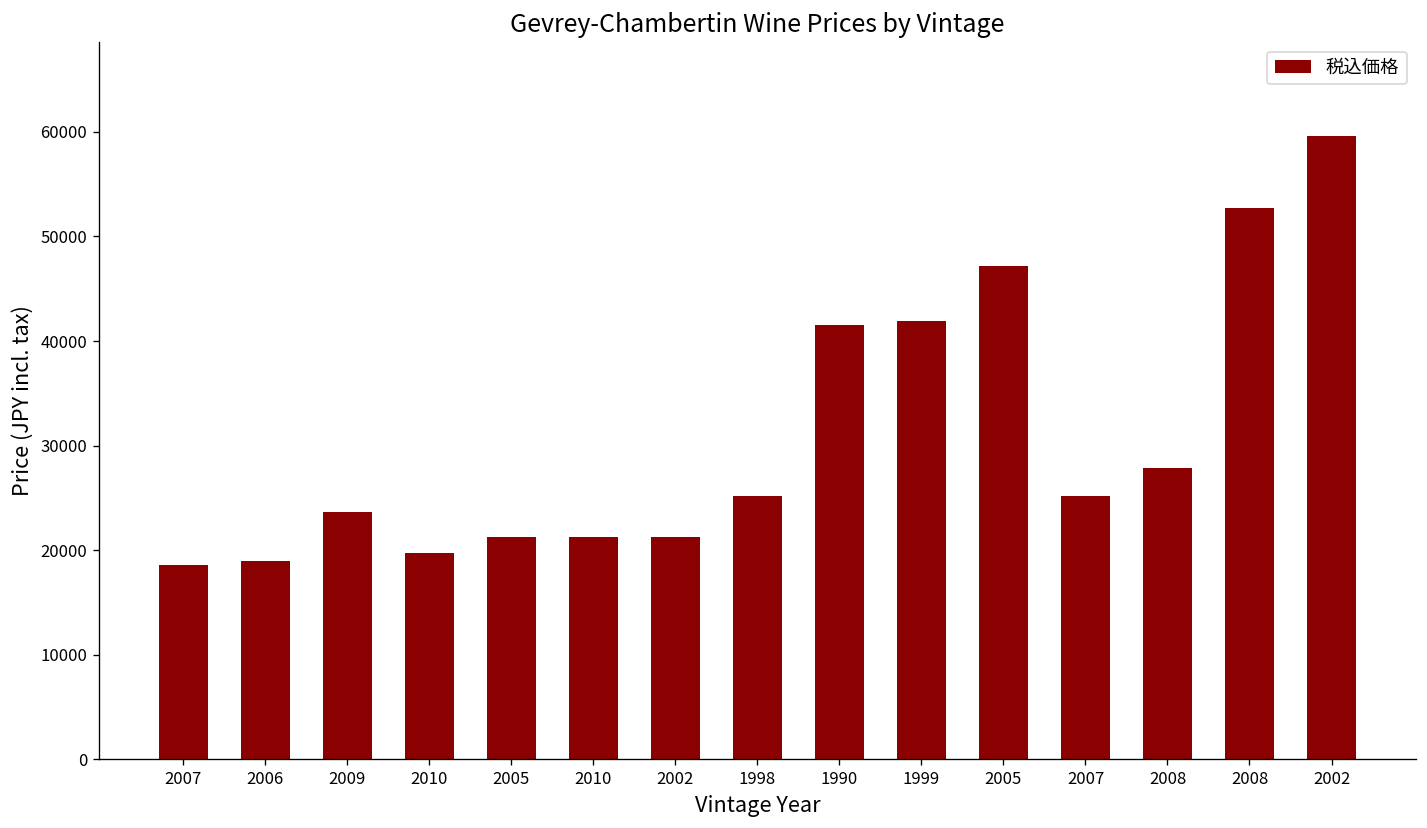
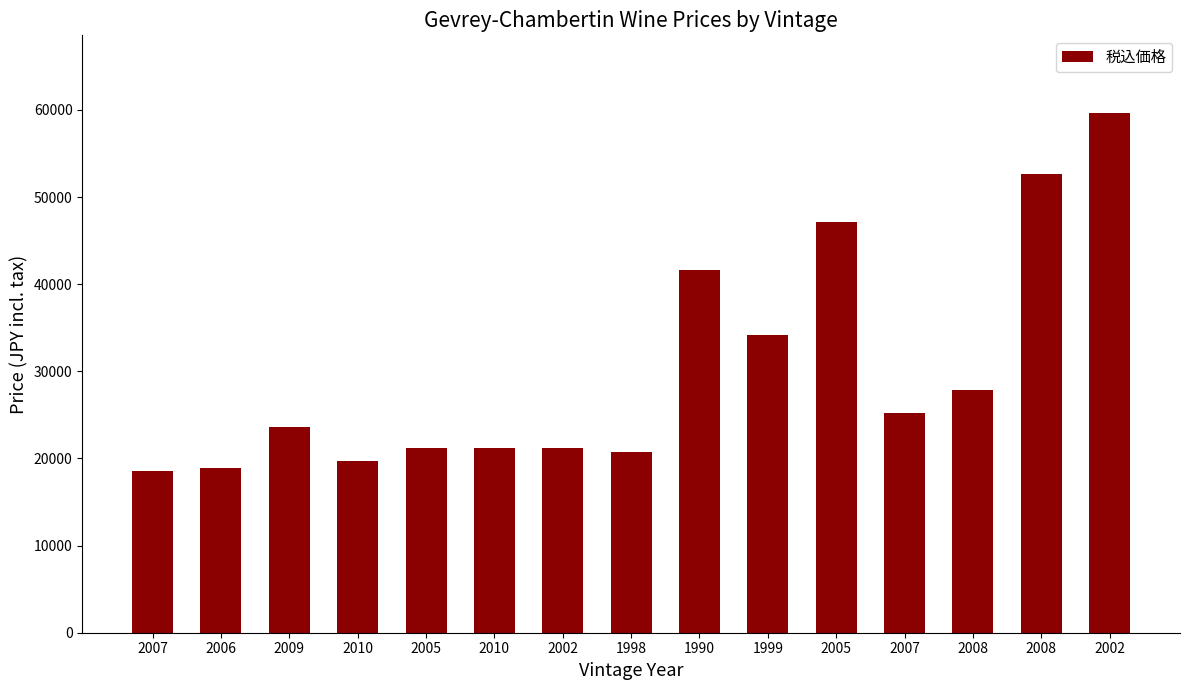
  {
    "2006": 19000,
    "2009": 24000,
-   "1998": 25000,
+   "1998": 21000,
    "1990": 42000,
-   "1999": 42000
+   "1999": 34000
  }
